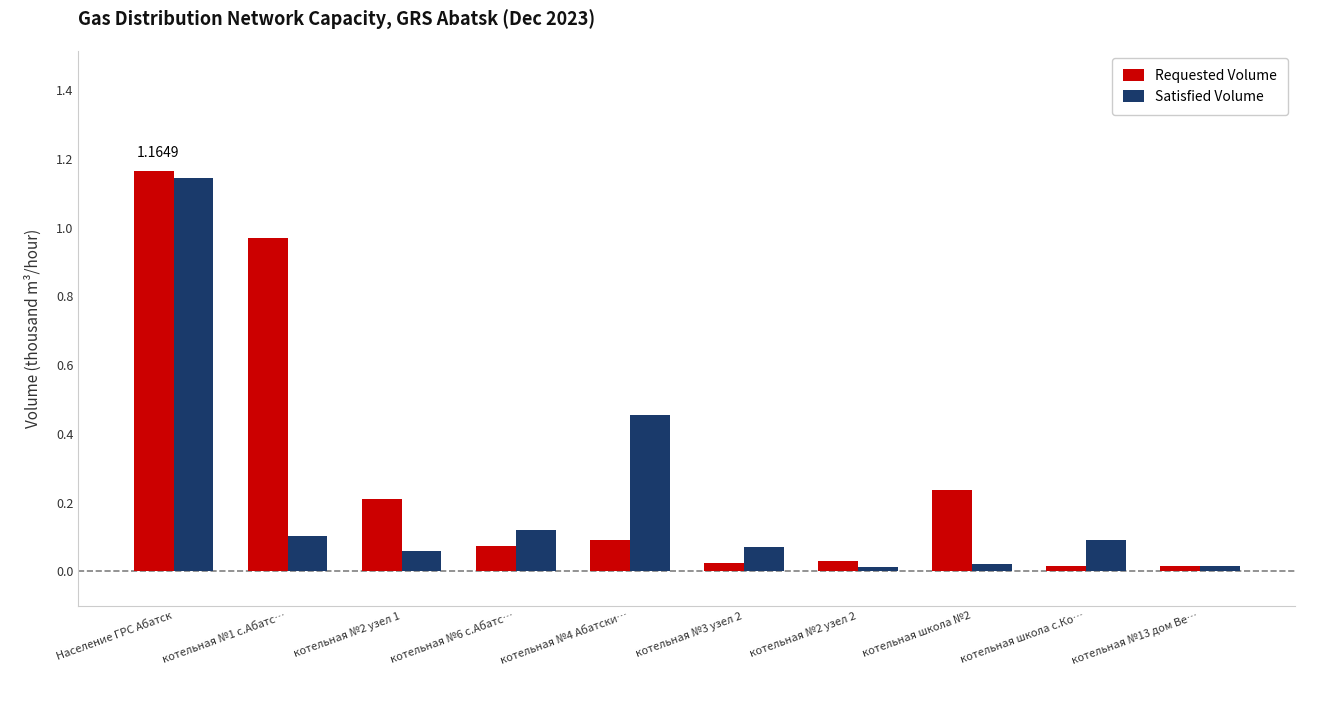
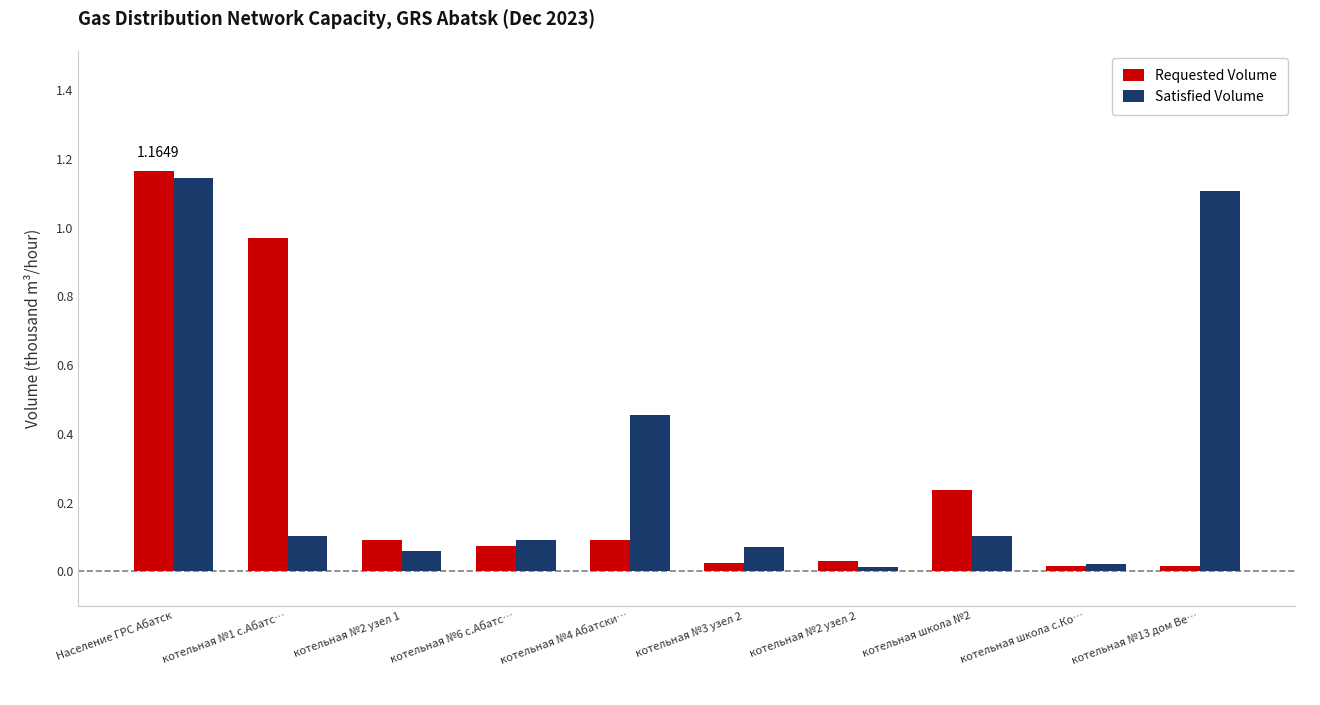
  {
    "Requested Volume": {
      "котельная №1 с.Абатс…": 0.97,
-     "котельная №2 узел 1": 0.21,
+     "котельная №2 узел 1": 0.09,
      "котельная №6 с.Абатс…": 0.08,
      "котельная №4 Абатски…": 0.09,
      "котельная №3 узел 2": 0.03,
      "котельная №2 узел 2": 0.03,
      "котельная школа №2": 0.24,
      "котельная школа с.Ко…": 0.02,
      "котельная №13 дом Ве…": 0.02
    },
    "Satisfied Volume": {
      "Население ГРС Абатск": 1.14,
      "котельная №1 с.Абатс…": 0.10,
      "котельная №2 узел 1": 0.06,
-     "котельная №6 с.Абатс…": 0.12,
+     "котельная №6 с.Абатс…": 0.09,
      "котельная №4 Абатски…": 0.45,
      "котельная №3 узел 2": 0.07,
      "котельная №2 узел 2": 0.01,
-     "котельная школа №2": 0.02,
-     "котельная школа с.Ко…": 0.09,
-     "котельная №13 дом Ве…": 0.01
+     "котельная школа №2": 0.10,
+     "котельная школа с.Ко…": 0.02,
+     "котельная №13 дом Ве…": 1.11
    }
  }
